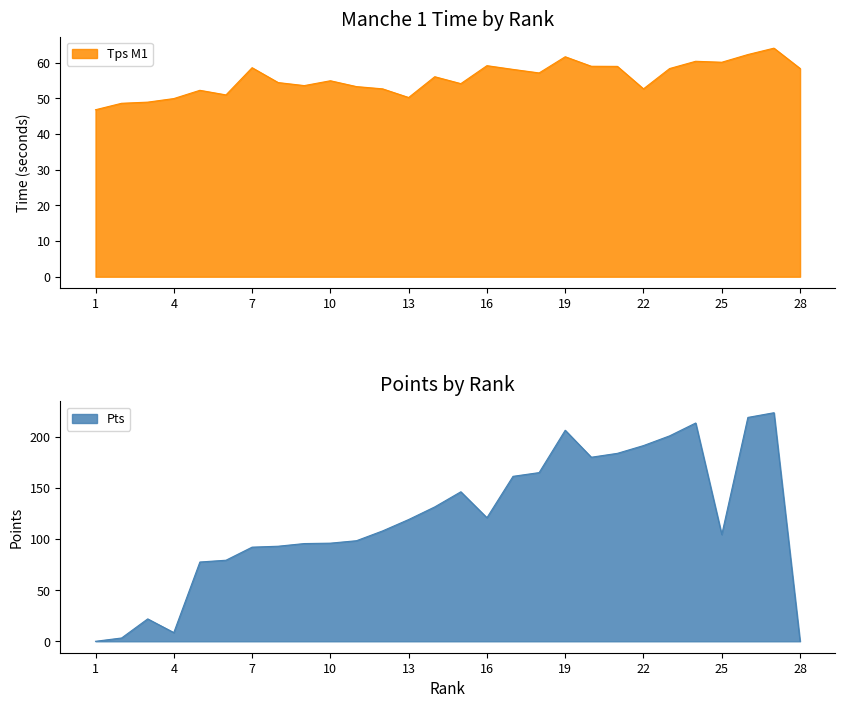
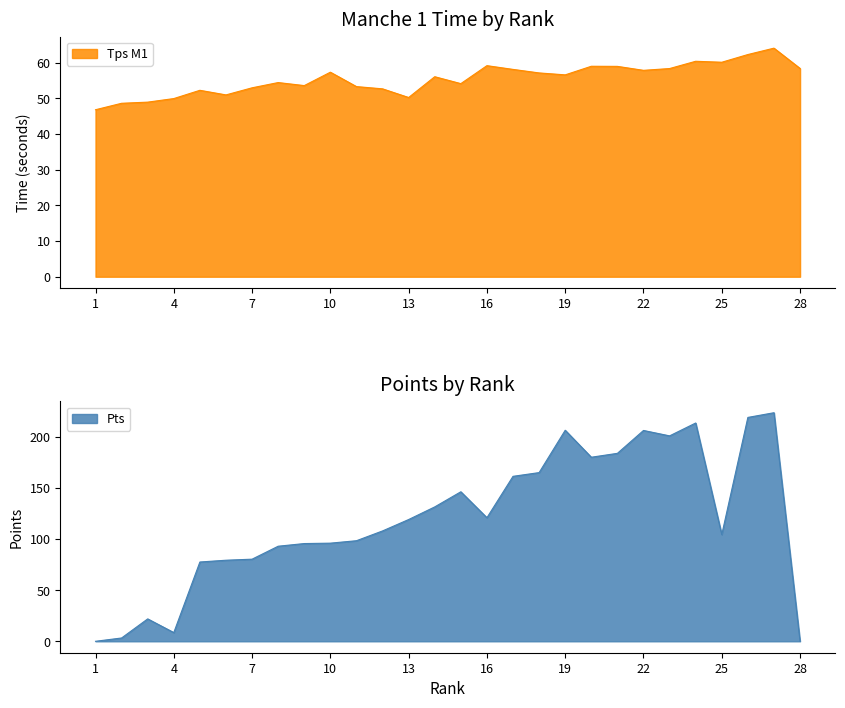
  {
    "Manche 1 Time by Rank": {
      "1": 47,
      "4": 50,
-     "7": 59,
-     "10": 55,
+     "7": 53,
+     "10": 57,
      "13": 50,
      "16": 59,
-     "19": 62,
-     "22": 53,
+     "19": 57,
+     "22": 58,
      "25": 60,
      "28": 58
    },
    "Points by Rank": {
      "1": 0,
      "4": 9,
-     "7": 92,
+     "7": 80,
      "10": 96,
      "13": 119,
      "16": 121,
      "19": 206,
-     "22": 191,
+     "22": 206,
      "25": 104,
      "28": 0
    }
  }
